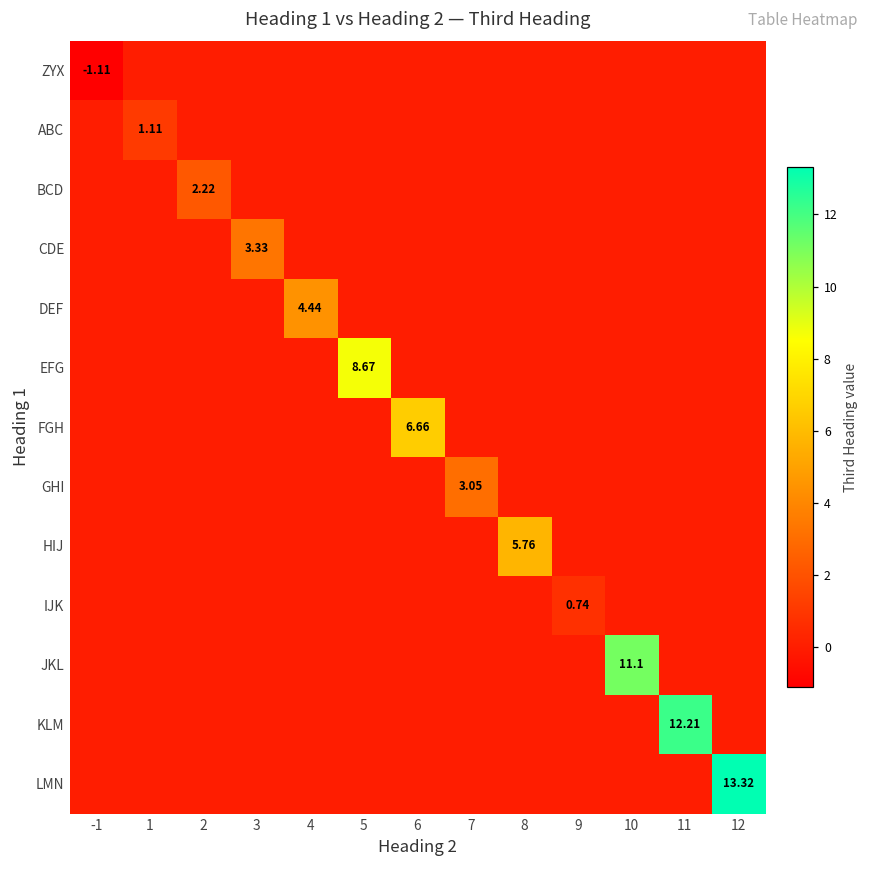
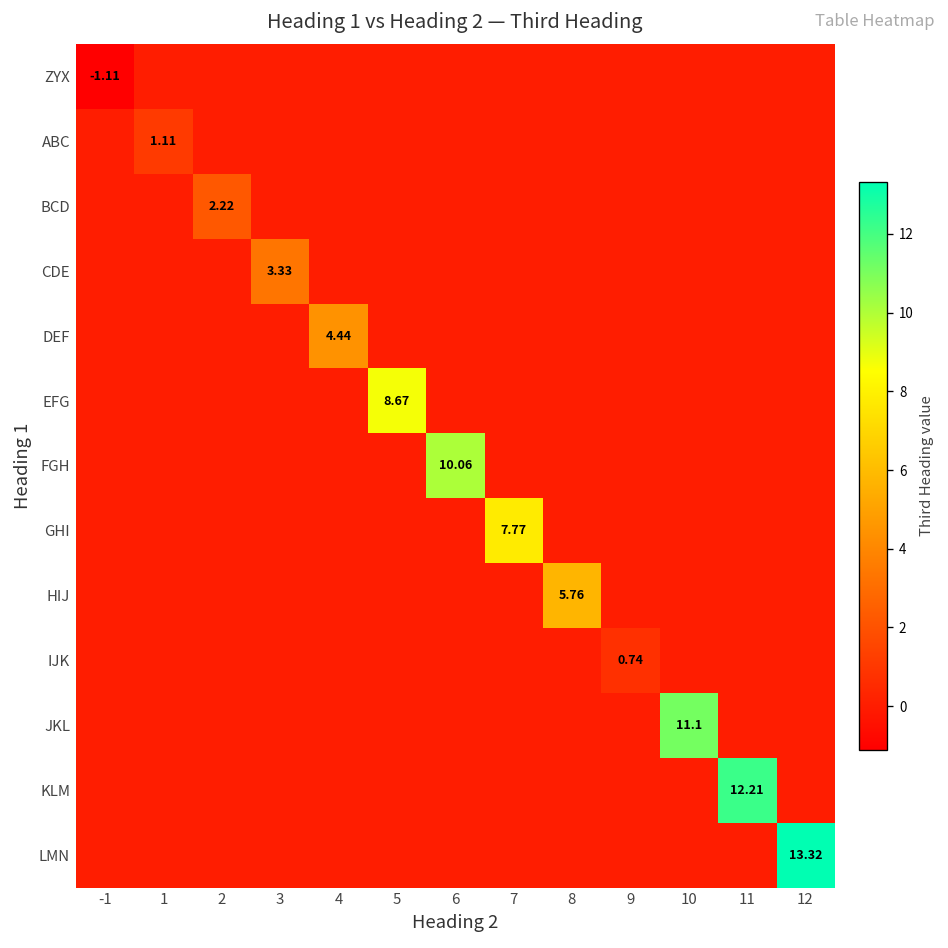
  {
    "ZYX": {
      "-1": -1.11
    },
    "ABC": {
      "1": 1.11
    },
    "BCD": {
      "2": 2.22
    },
    "CDE": {
      "3": 3.33
    },
    "DEF": {
      "4": 4.44
    },
    "EFG": {
      "5": 8.67
    },
    "FGH": {
-     "6": 6.66
+     "6": 10.06
    },
    "GHI": {
-     "7": 3.05
+     "7": 7.77
    },
    "HIJ": {
      "8": 5.76
    },
    "IJK": {
      "9": 0.74
    },
    "JKL": {
      "10": 11.1
    },
    "KLM": {
      "11": 12.21
    },
    "LMN": {
      "12": 13.32
    }
  }
